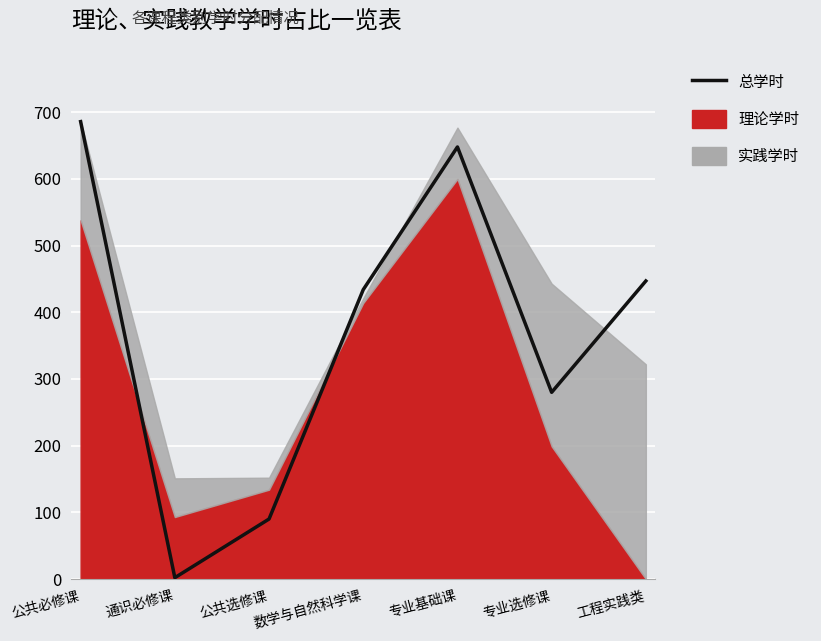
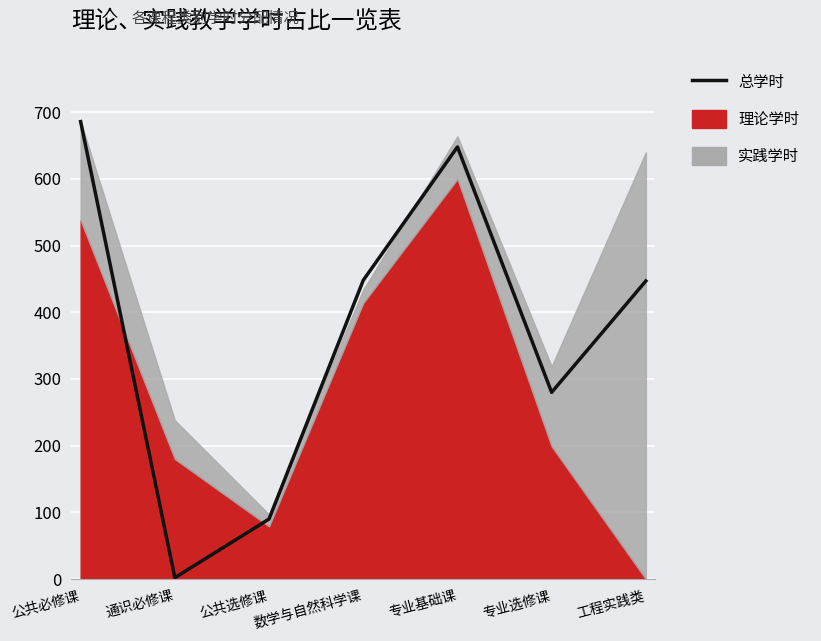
  {
    "理论学时": {
      "公共必修课": 540,
-     "通识必修课": 90,
-     "公共选修课": 130,
+     "通识必修课": 180,
+     "公共选修课": 80,
      "数学与自然科学课": 410,
      "专业基础课": 600,
      "专业选修课": 200,
      "工程实践类": 0
    },
    "总学时": {
      "通识必修课": 0,
      "公共选修课": 90,
-     "数学与自然科学课": 430,
+     "数学与自然科学课": 450,
      "专业基础课": 650,
      "专业选修课": 280,
      "工程实践类": 450
    },
    "实践学时": {
      "通识必修课": 60,
      "公共选修课": 20,
-     "数学与自然科学课": 10,
-     "专业基础课": 80,
-     "专业选修课": 240,
-     "工程实践类": 320
+     "数学与自然科学课": 20,
+     "专业基础课": 60,
+     "专业选修课": 120,
+     "工程实践类": 640
    }
  }
